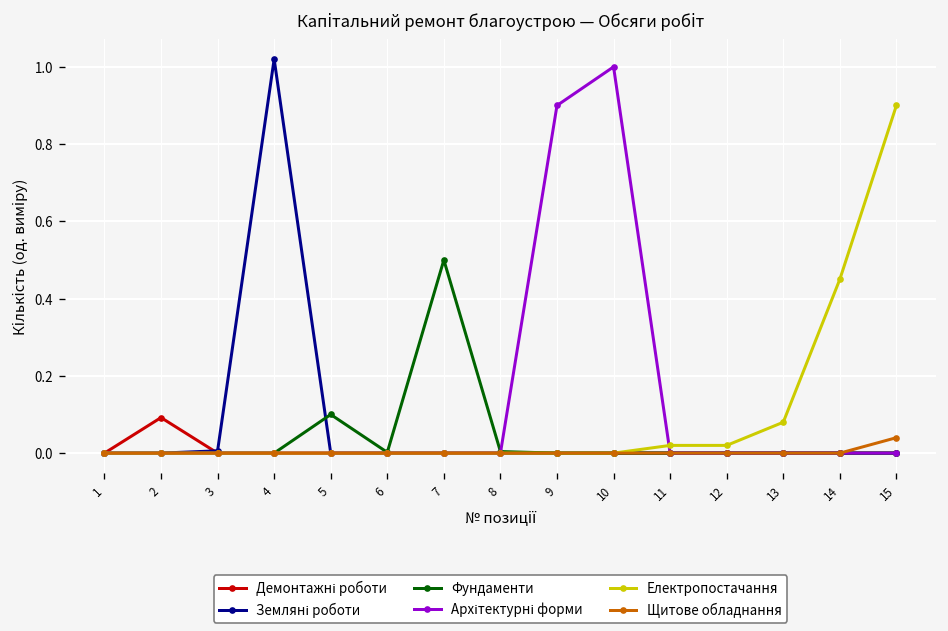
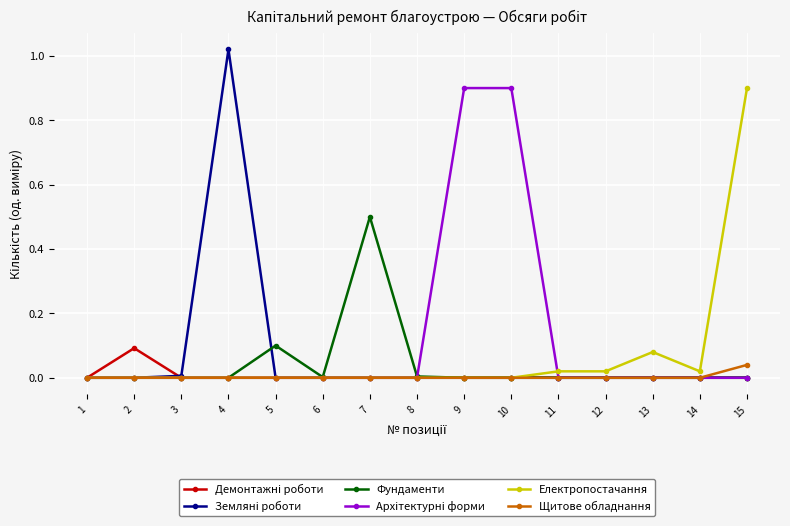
  {
    "Демонтажні роботи": {
      "2": 0.09
    },
    "Земляні роботи": {
      "4": 1.02
    },
    "Фундаменти": {
      "5": 0.10,
      "7": 0.50
    },
    "Архітектурні форми": {
      "9": 0.9,
-     "10": 1.0
+     "10": 0.9
    },
    "Електропостачання": {
      "11": 0.02,
      "12": 0.02,
      "13": 0.08,
-     "14": 0.45,
+     "14": 0.02,
      "15": 0.90
    },
    "Щитове обладнання": {
      "15": 0.04
    }
  }
